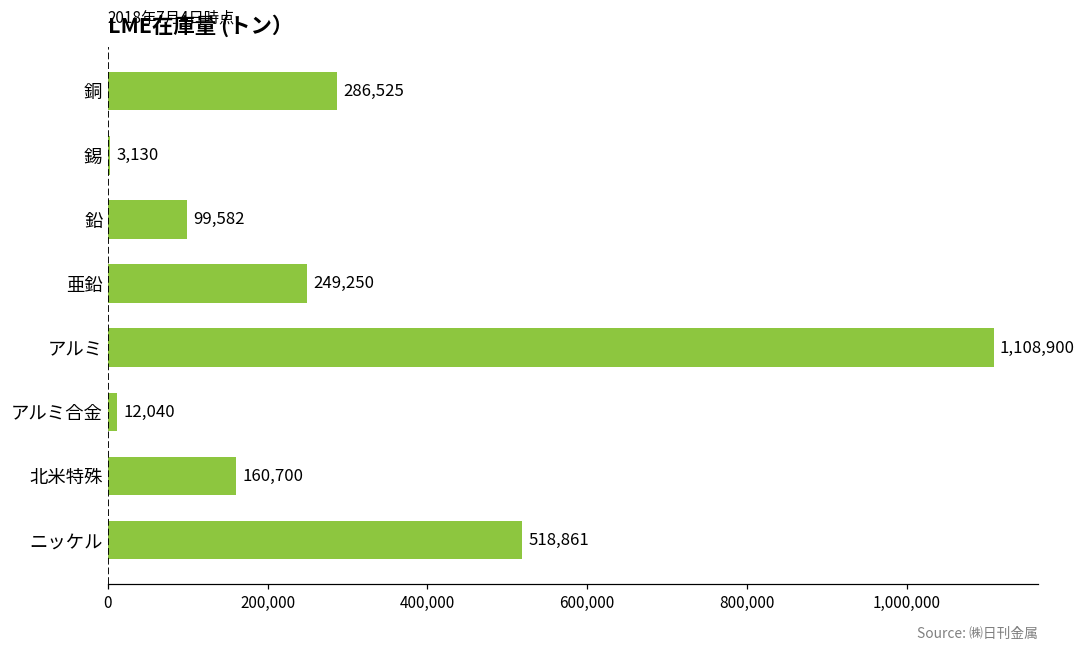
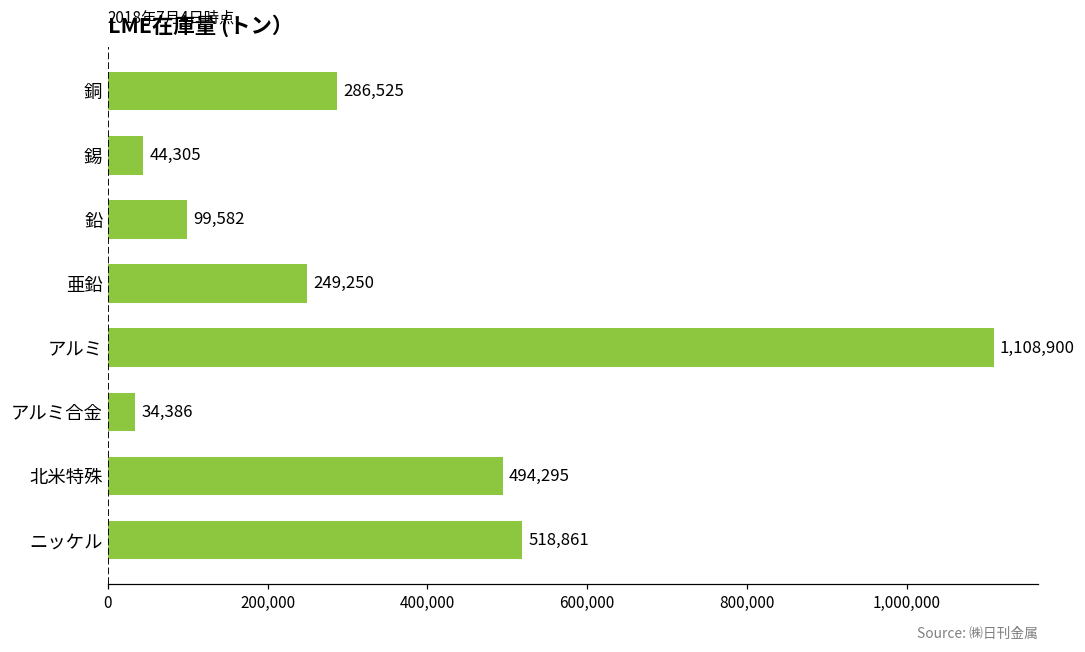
  {
    "銅": "286,525",
-   "錫": "3,130",
+   "錫": "44,305",
    "鉛": "99,582",
    "亜鉛": "249,250",
    "アルミ": "1,108,900",
-   "アルミ合金": "12,040",
-   "北米特殊": "160,700",
+   "アルミ合金": "34,386",
+   "北米特殊": "494,295",
    "ニッケル": "518,861"
  }
